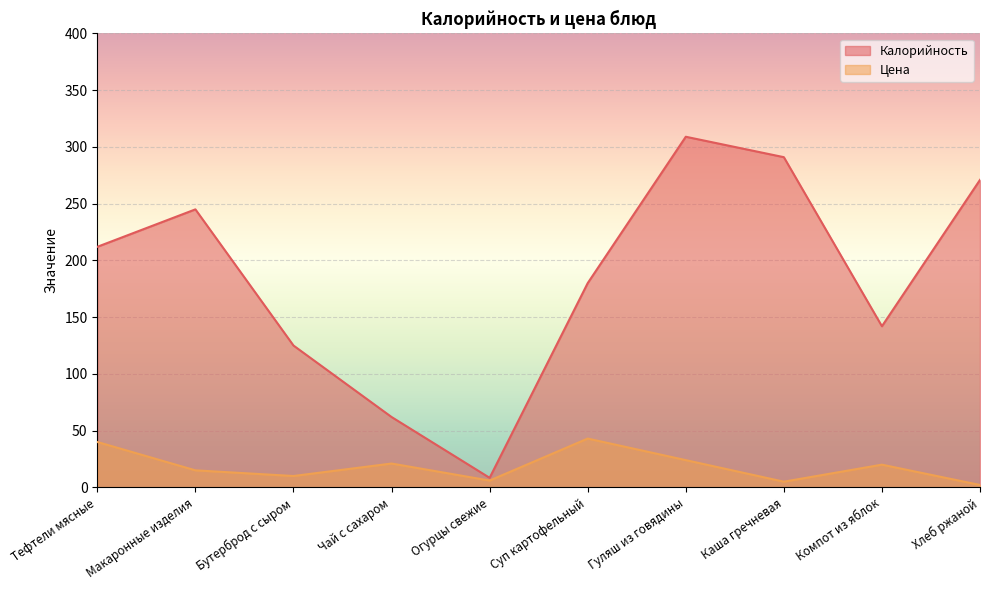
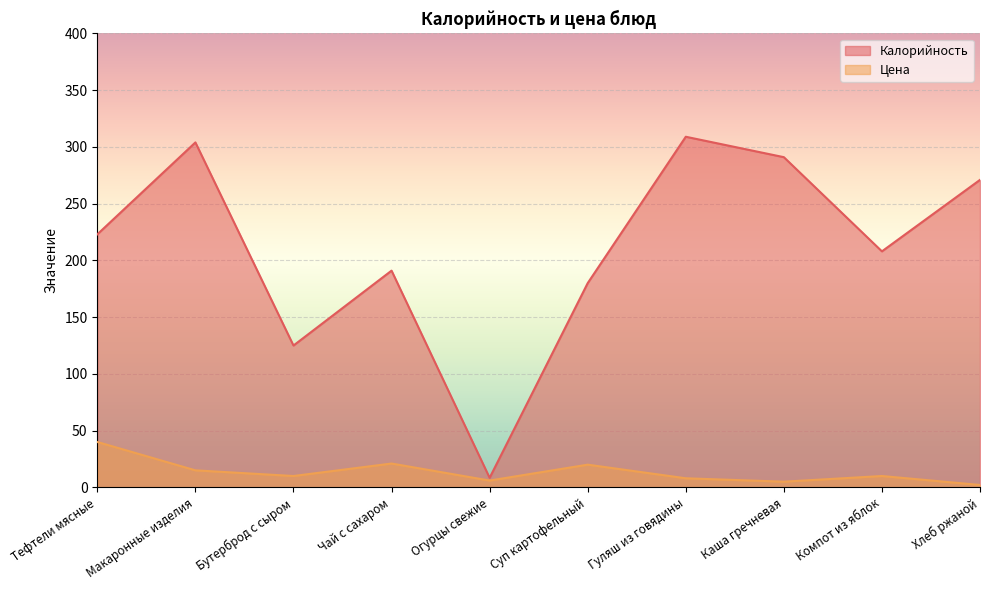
  {
    "Калорийность": {
-     "Тефтели мясные": 212,
-     "Макаронные изделия": 245,
+     "Тефтели мясные": 223,
+     "Макаронные изделия": 304,
      "Бутерброд с сыром": 125,
-     "Чай с сахаром": 62,
+     "Чай с сахаром": 191,
      "Огурцы свежие": 8,
      "Суп картофельный": 180,
      "Гуляш из говядины": 309,
      "Каша гречневая": 291,
-     "Компот из яблок": 142,
+     "Компот из яблок": 208,
      "Хлеб ржаной": 271
    },
    "Цена": {
      "Тефтели мясные": 40,
      "Макаронные изделия": 15,
      "Бутерброд с сыром": 10,
      "Чай с сахаром": 21,
      "Огурцы свежие": 6,
-     "Суп картофельный": 43,
-     "Гуляш из говядины": 24,
+     "Суп картофельный": 20,
+     "Гуляш из говядины": 8,
      "Каша гречневая": 5,
-     "Компот из яблок": 20,
+     "Компот из яблок": 10,
      "Хлеб ржаной": 2
    }
  }
